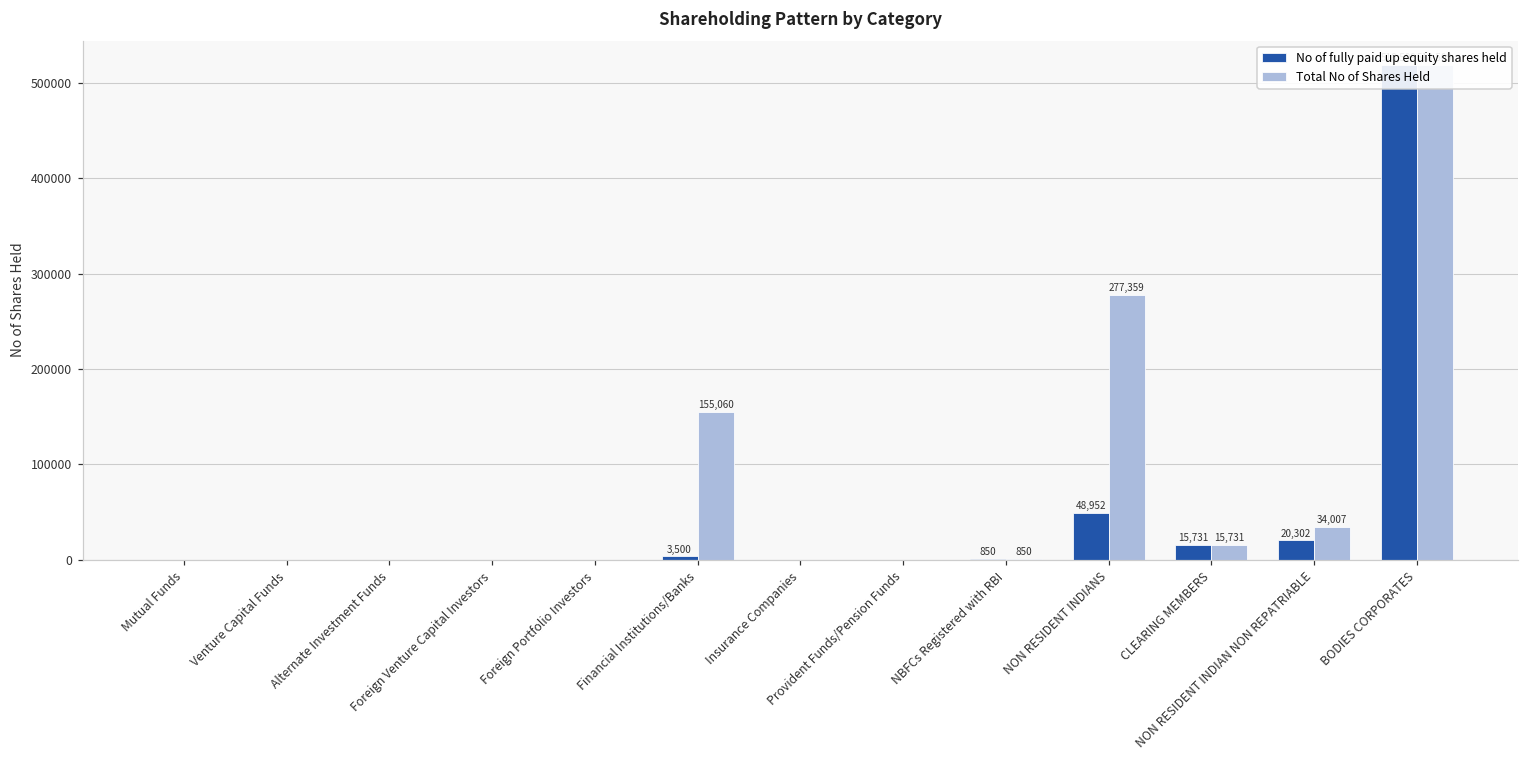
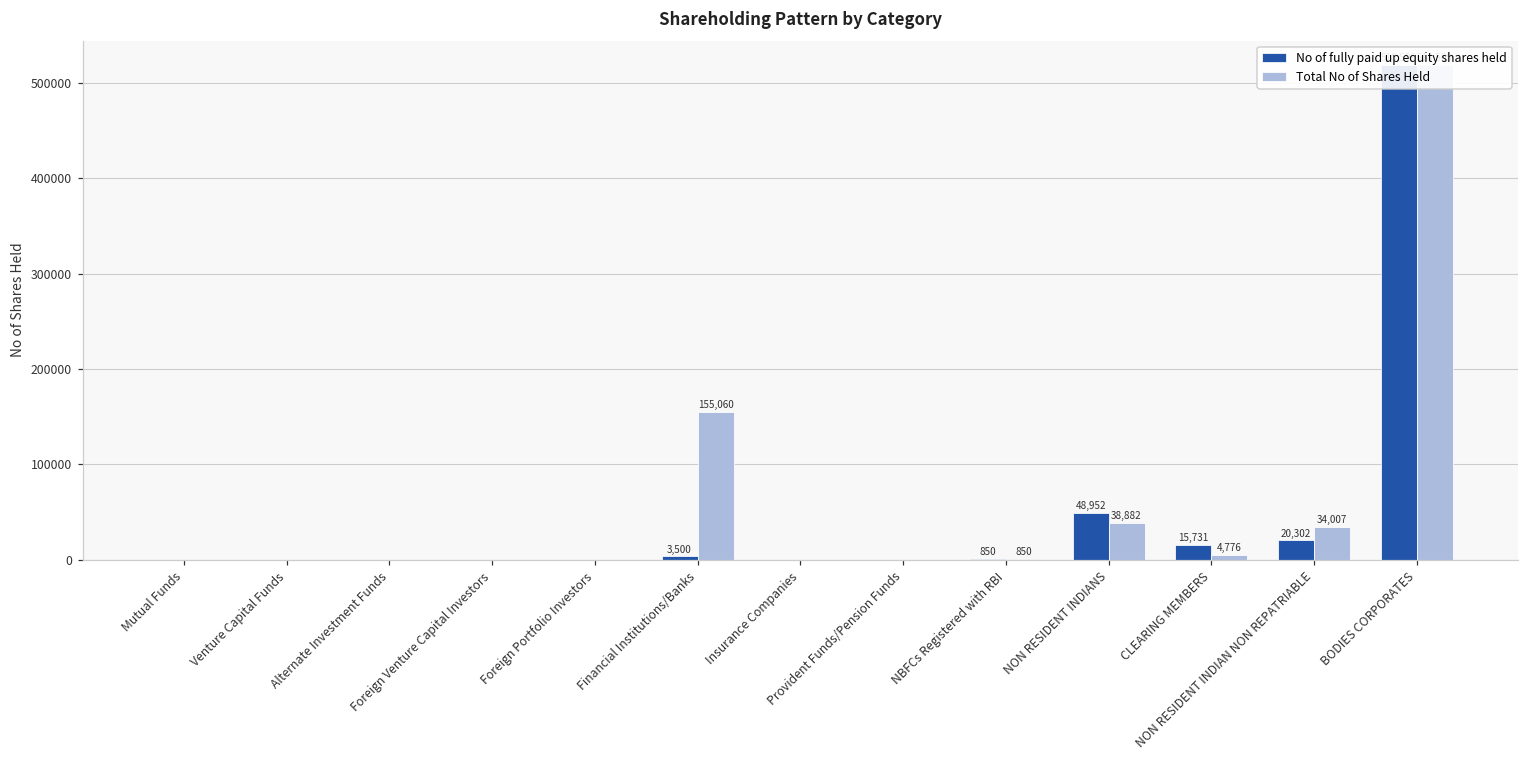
  {
    "No of fully paid up equity shares held": {
      "Financial Institutions/Banks": "3,500",
      "NBFCs Registered with RBI": "850",
      "NON RESIDENT INDIANS": "48,952",
      "CLEARING MEMBERS": "15,731",
      "NON RESIDENT INDIAN NON REPATRIABLE": "20,302"
    },
    "Total No of Shares Held": {
      "Financial Institutions/Banks": "155,060",
      "NBFCs Registered with RBI": "850",
-     "NON RESIDENT INDIANS": "277,359",
-     "CLEARING MEMBERS": "15,731",
+     "NON RESIDENT INDIANS": "38,882",
+     "CLEARING MEMBERS": "4,776",
      "NON RESIDENT INDIAN NON REPATRIABLE": "34,007"
    }
  }
